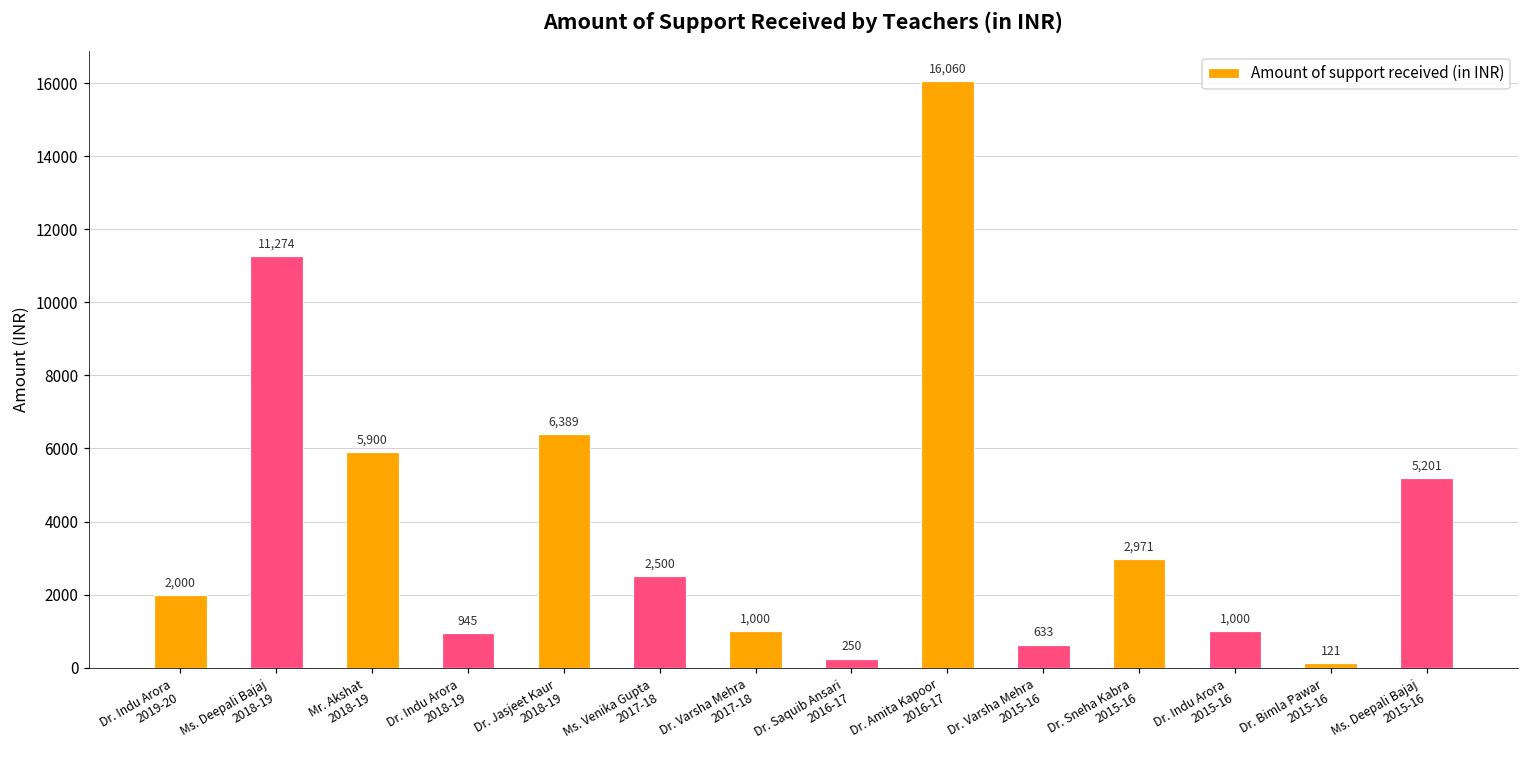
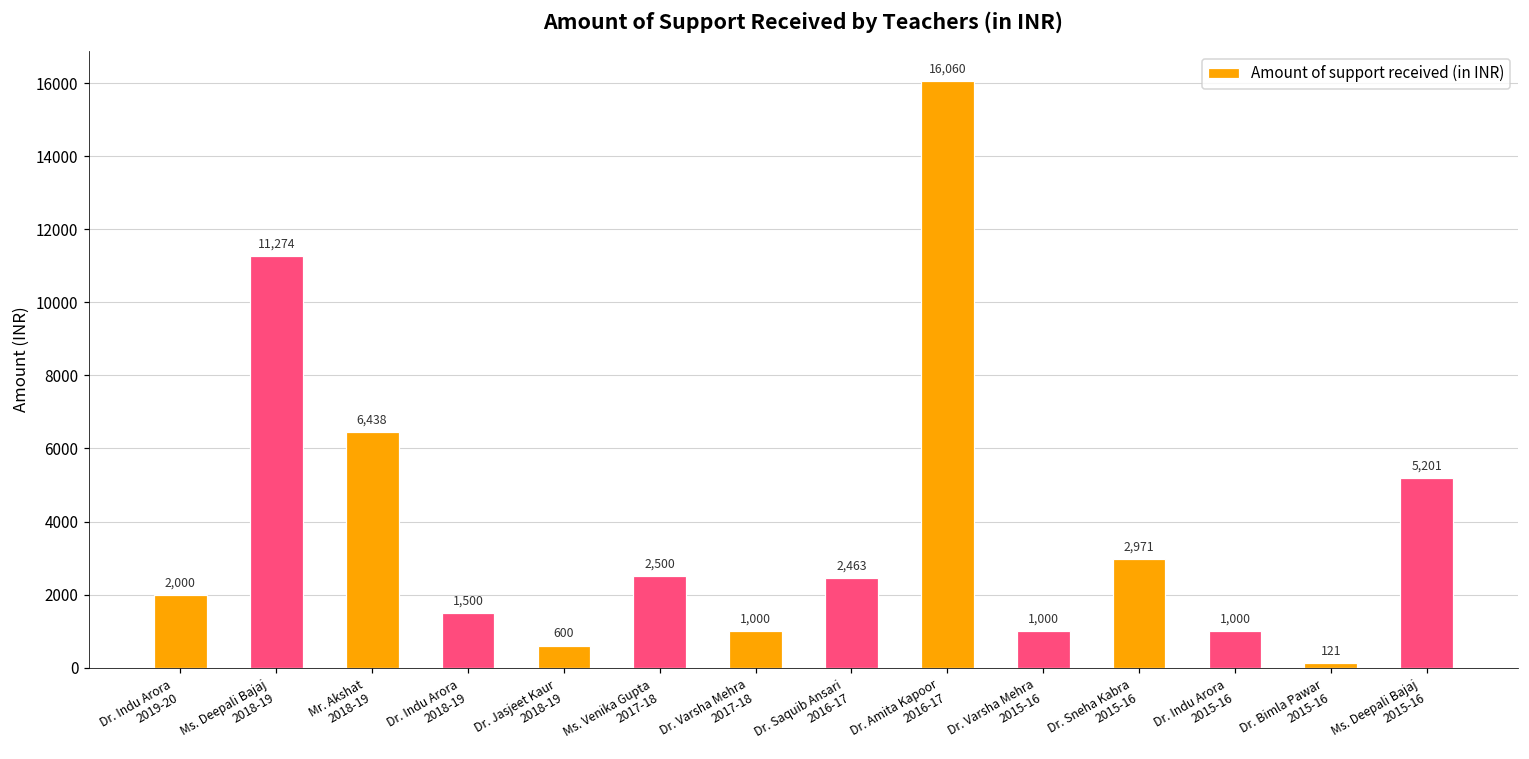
  {
    "Dr. Indu Arora 2019-20": "2,000",
    "Ms. Deepali Bajaj 2018-19": "11,274",
-   "Mr. Akshat 2018-19": "5,900",
-   "Dr. Indu Arora 2018-19": "945",
-   "Dr. Jasjeet Kaur 2018-19": "6,389",
+   "Mr. Akshat 2018-19": "6,438",
+   "Dr. Indu Arora 2018-19": "1,500",
+   "Dr. Jasjeet Kaur 2018-19": "600",
    "Ms. Venika Gupta 2017-18": "2,500",
    "Dr. Varsha Mehra 2017-18": "1,000",
-   "Dr. Saquib Ansari 2016-17": "250",
+   "Dr. Saquib Ansari 2016-17": "2,463",
    "Dr. Amita Kapoor 2016-17": "16,060",
-   "Dr. Varsha Mehra 2015-16": "633",
+   "Dr. Varsha Mehra 2015-16": "1,000",
    "Dr. Sneha Kabra 2015-16": "2,971",
    "Dr. Indu Arora 2015-16": "1,000",
    "Dr. Bimla Pawar 2015-16": "121",
    "Ms. Deepali Bajaj 2015-16": "5,201"
  }
